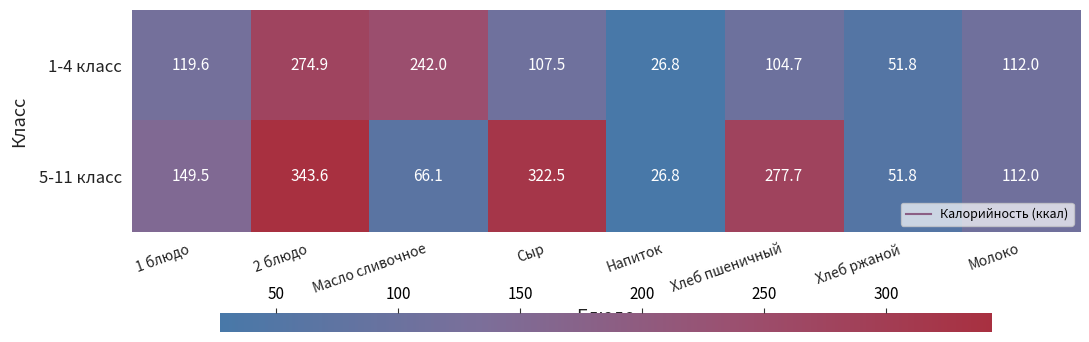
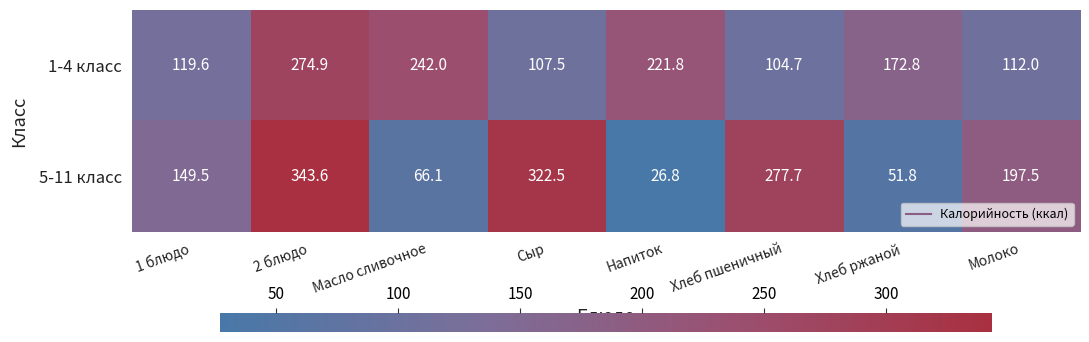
  {
    "1-4 класс": {
      "1 блюдо": 119.6,
      "2 блюдо": 274.9,
      "Масло сливочное": 242.0,
      "Сыр": 107.5,
-     "Напиток": 26.8,
+     "Напиток": 221.8,
      "Хлеб пшеничный": 104.7,
-     "Хлеб ржаной": 51.8,
+     "Хлеб ржаной": 172.8,
      "Молоко": 112.0
    },
    "5-11 класс": {
      "1 блюдо": 149.5,
      "2 блюдо": 343.6,
      "Масло сливочное": 66.1,
      "Сыр": 322.5,
      "Напиток": 26.8,
      "Хлеб пшеничный": 277.7,
      "Хлеб ржаной": 51.8,
-     "Молоко": 112.0
+     "Молоко": 197.5
    }
  }
